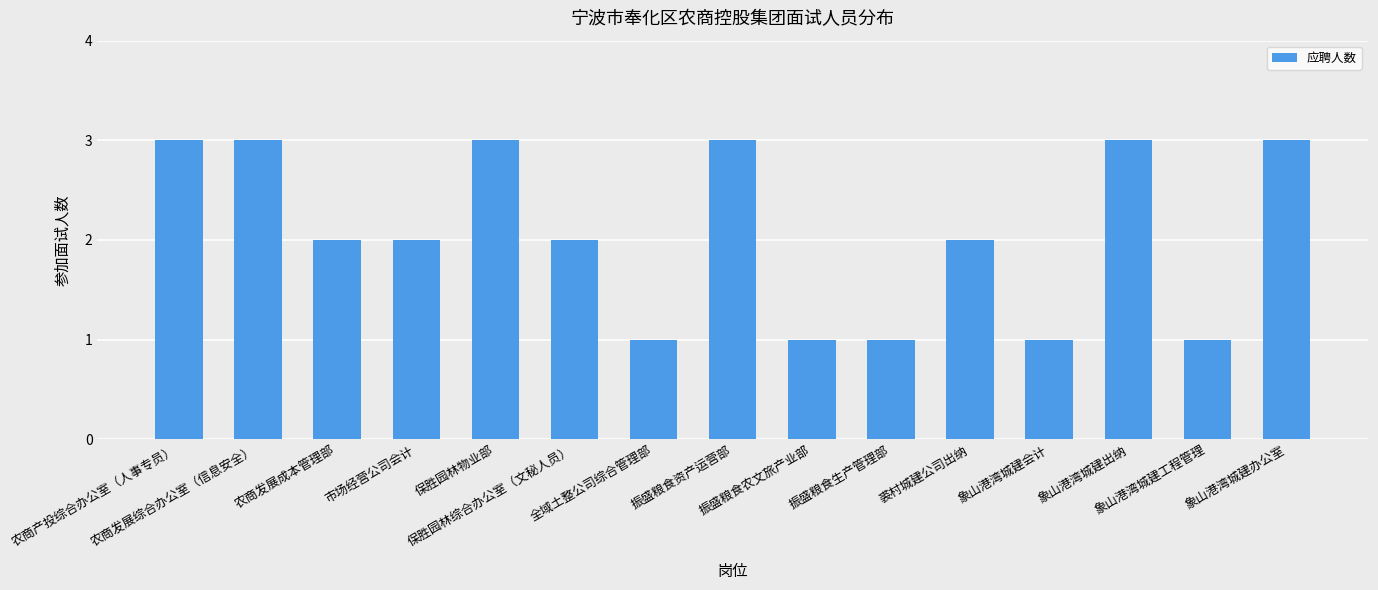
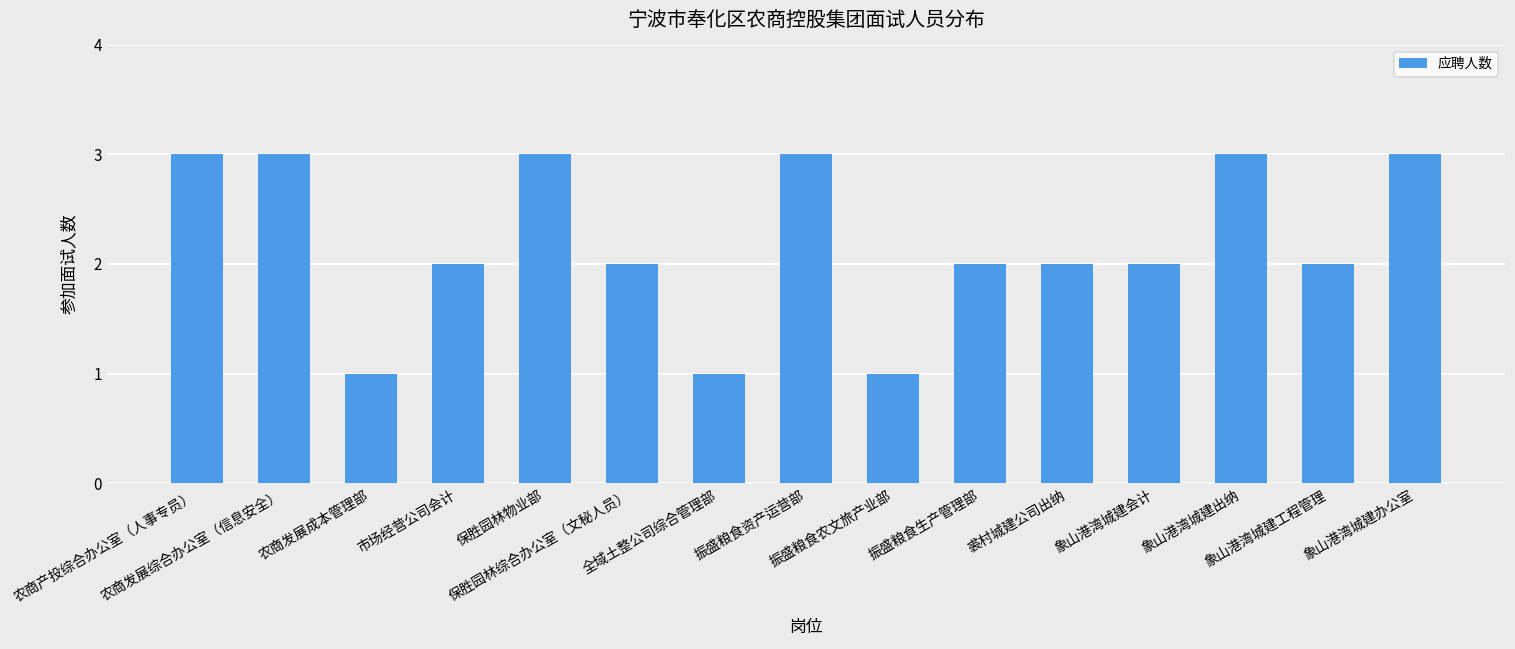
  {
    "农商产投综合办公室（人事专员）": 3,
    "农商发展综合办公室（信息安全）": 3,
-   "农商发展成本管理部": 2,
+   "农商发展成本管理部": 1,
    "市场经营公司会计": 2,
    "保胜园林物业部": 3,
    "保胜园林综合办公室（文秘人员）": 2,
    "全域土整公司综合管理部": 1,
    "振盛粮食资产运营部": 3,
    "振盛粮食农文旅产业部": 1,
-   "振盛粮食生产管理部": 1,
+   "振盛粮食生产管理部": 2,
    "裘村城建公司出纳": 2,
-   "象山港湾城建会计": 1,
+   "象山港湾城建会计": 2,
    "象山港湾城建出纳": 3,
-   "象山港湾城建工程管理": 1,
+   "象山港湾城建工程管理": 2,
    "象山港湾城建办公室": 3
  }
